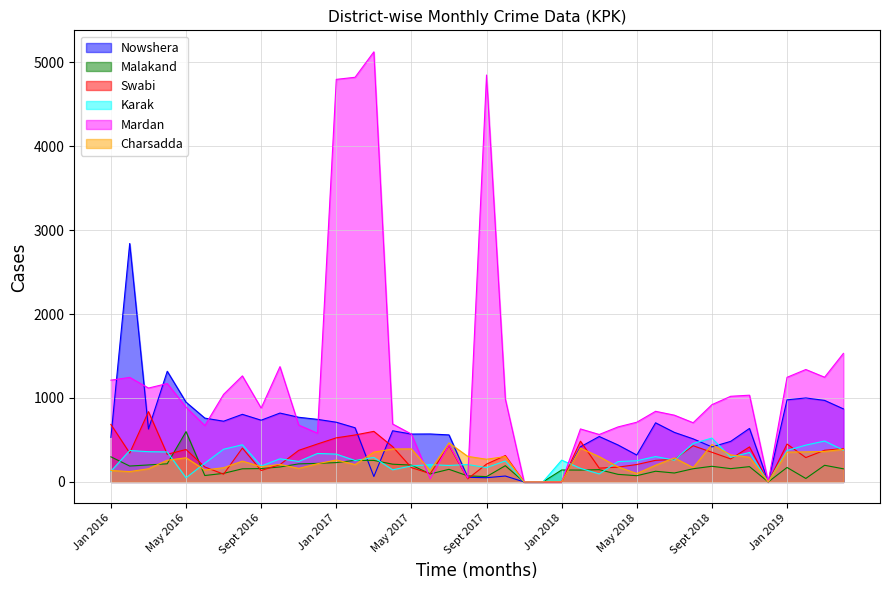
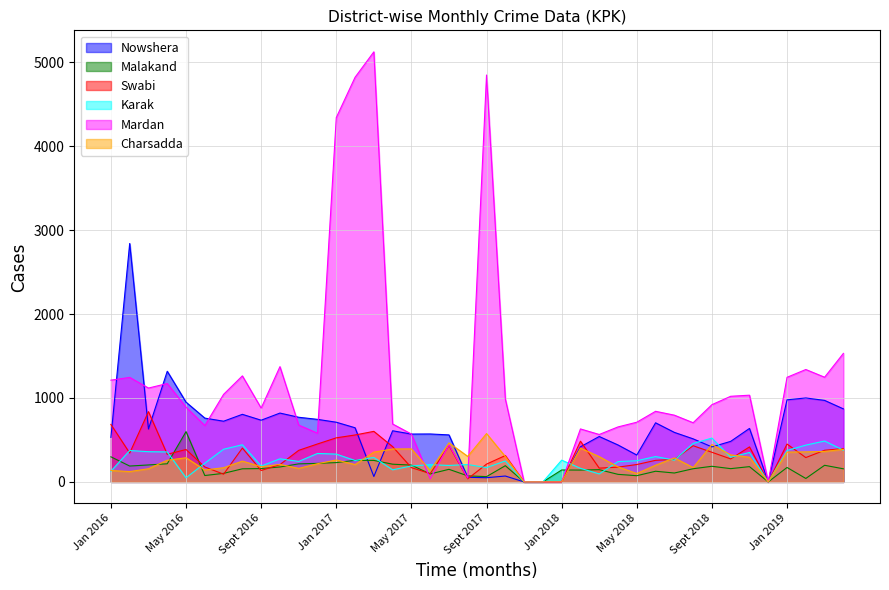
  {
    "Nowshera": {
      "Jan 2016": 500,
      "May 2016": 1000,
      "Sept 2016": 700,
      "Jan 2017": 700,
      "May 2018": 300,
      "Jan 2019": 1000
    },
    "Malakand": {
      "Jan 2016": 300,
      "May 2016": 600,
      "Jan 2017": 200,
      "Jan 2018": 100,
      "Sept 2018": 200,
      "Jan 2019": 200
    },
    "Swabi": {
      "Jan 2016": 700,
      "May 2016": 400,
      "Jan 2017": 500,
      "Sept 2017": 200,
      "May 2018": 200,
      "Sept 2018": 400,
      "Jan 2019": 500
    },
    "Karak": {
      "May 2016": 0,
      "Jan 2017": 300,
      "Sept 2017": 200,
      "Jan 2018": 300,
      "May 2018": 300,
      "Sept 2018": 500
    },
    "Mardan": {
      "Jan 2016": 1200,
      "May 2016": 900,
      "Sept 2016": 900,
-     "Jan 2017": 4800,
+     "Jan 2017": 4300,
      "Sept 2017": 4800,
      "May 2018": 700,
      "Sept 2018": 900,
      "Jan 2019": 1200
    },
    "Charsadda": {
      "May 2016": 300,
      "Jan 2017": 300,
      "May 2017": 400,
-     "Sept 2017": 300
+     "Sept 2017": 600
    }
  }
